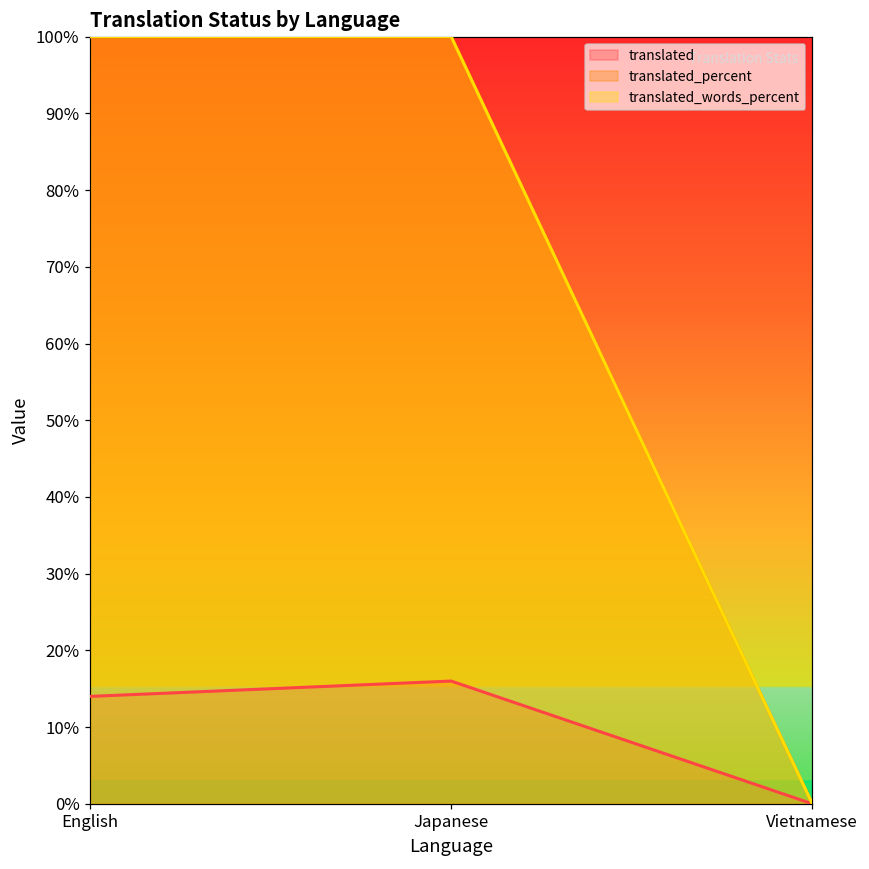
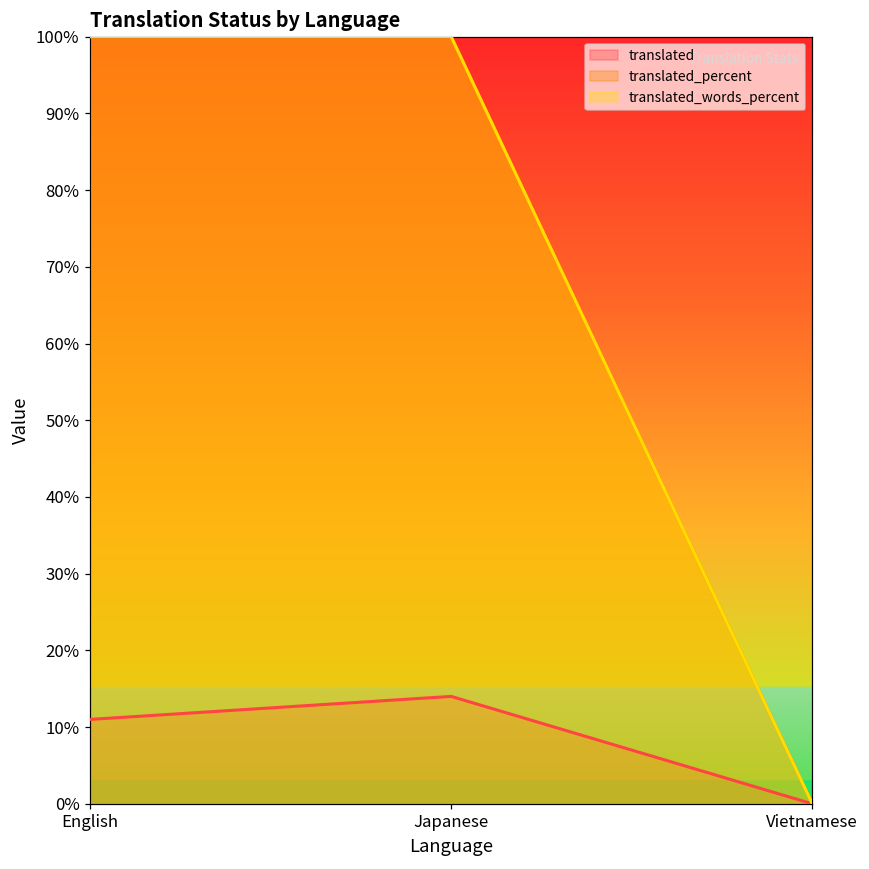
  {
    "translated": {
-     "English": "14%",
-     "Japanese": "16%"
+     "English": "11%",
+     "Japanese": "14%"
    },
    "translated_words_percent": {
      "English": "100%",
      "Japanese": "100%"
    }
  }
